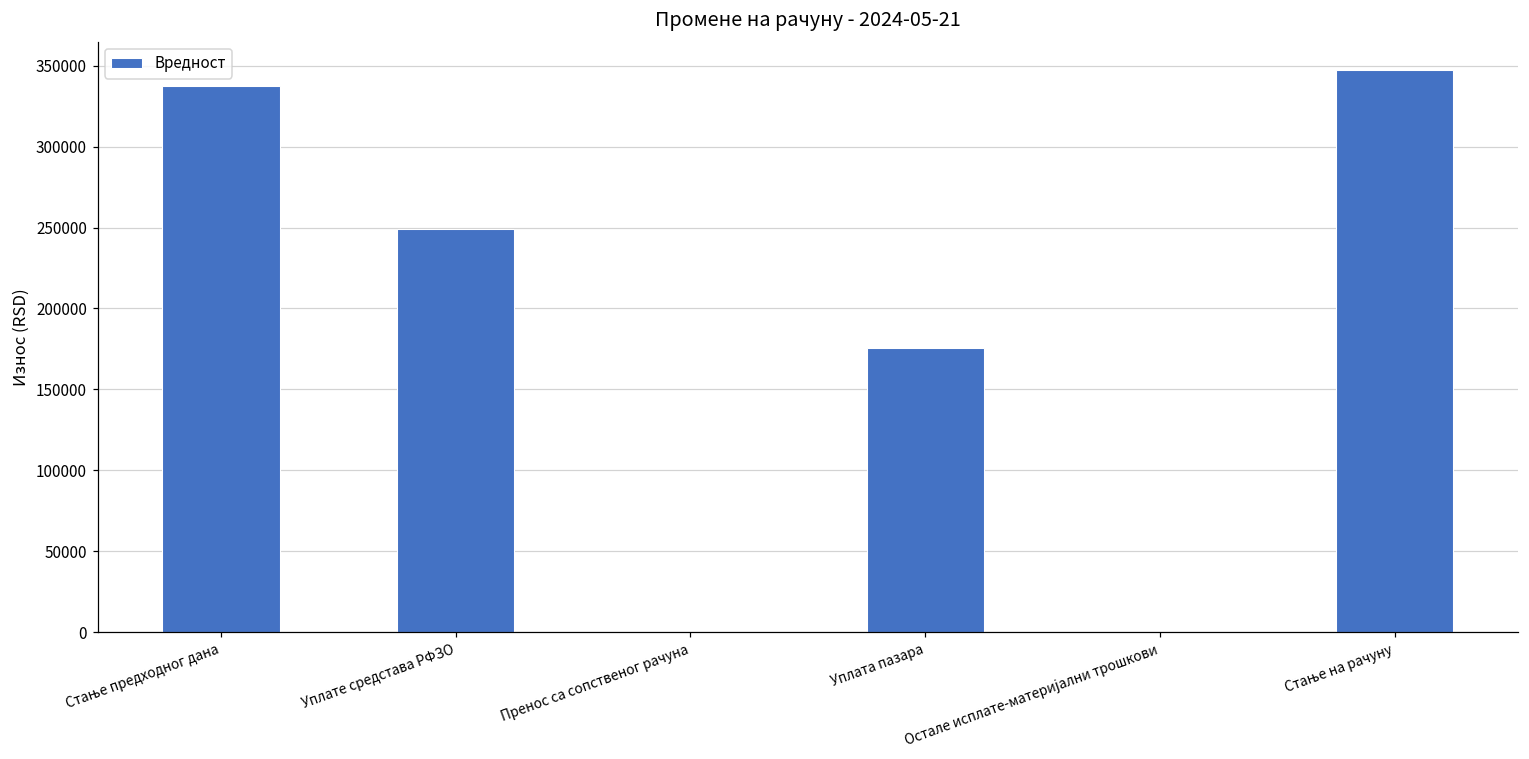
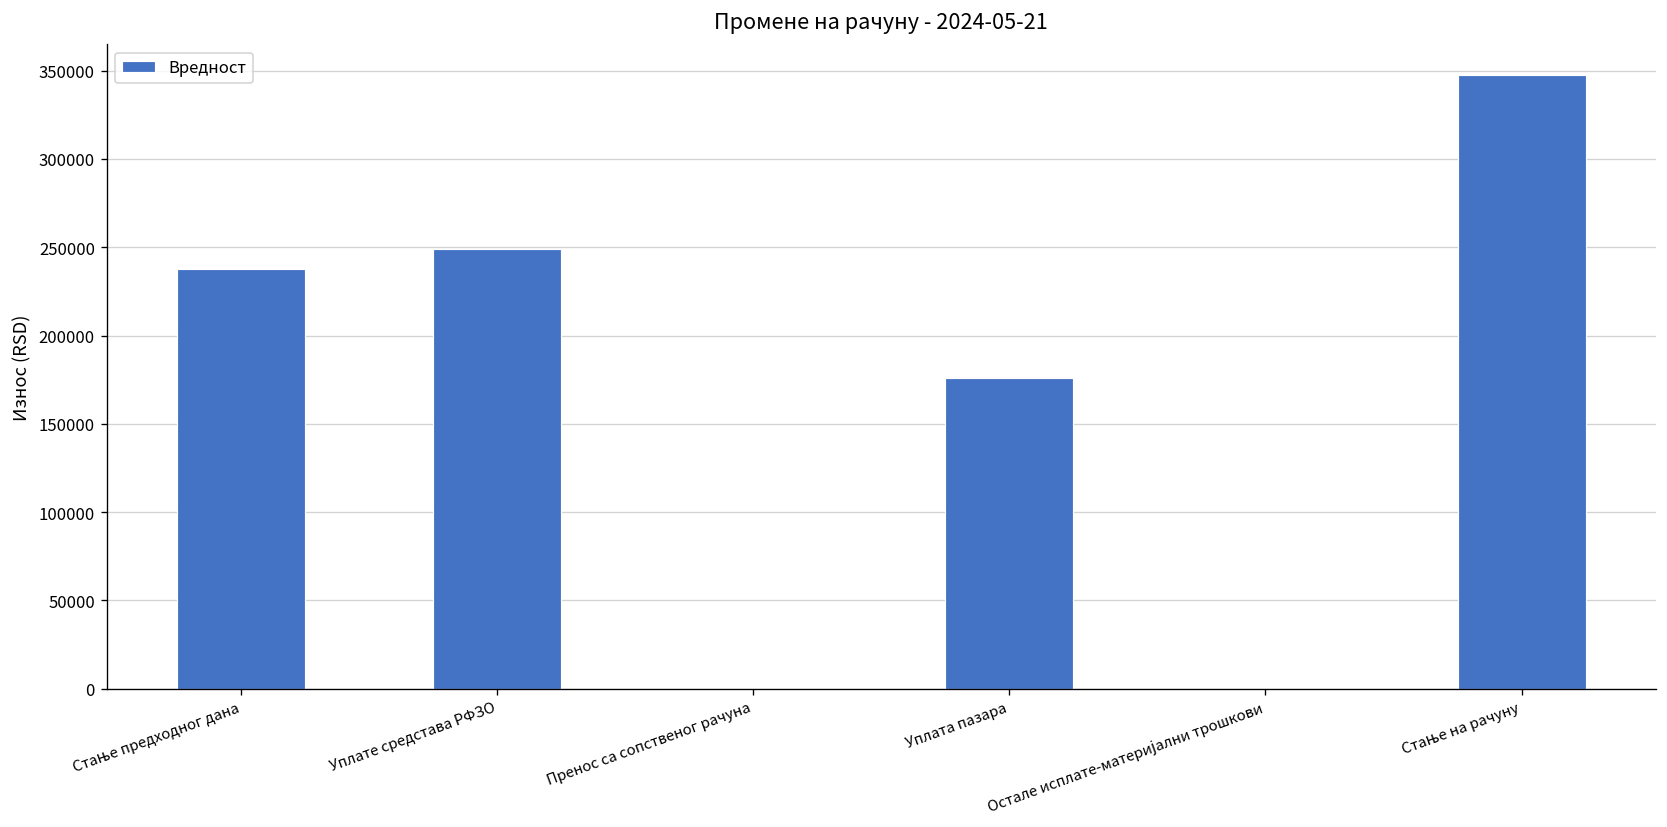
  {
-   "Стање предходног дана": 338000,
+   "Стање предходног дана": 238000,
    "Уплате средстава РФЗО": 249000,
    "Пренос са сопственог рачуна": 0,
    "Уплата пазара": 176000,
    "Остале исплате-материјални трошкови": 0,
    "Стање на рачуну": 347000
  }
